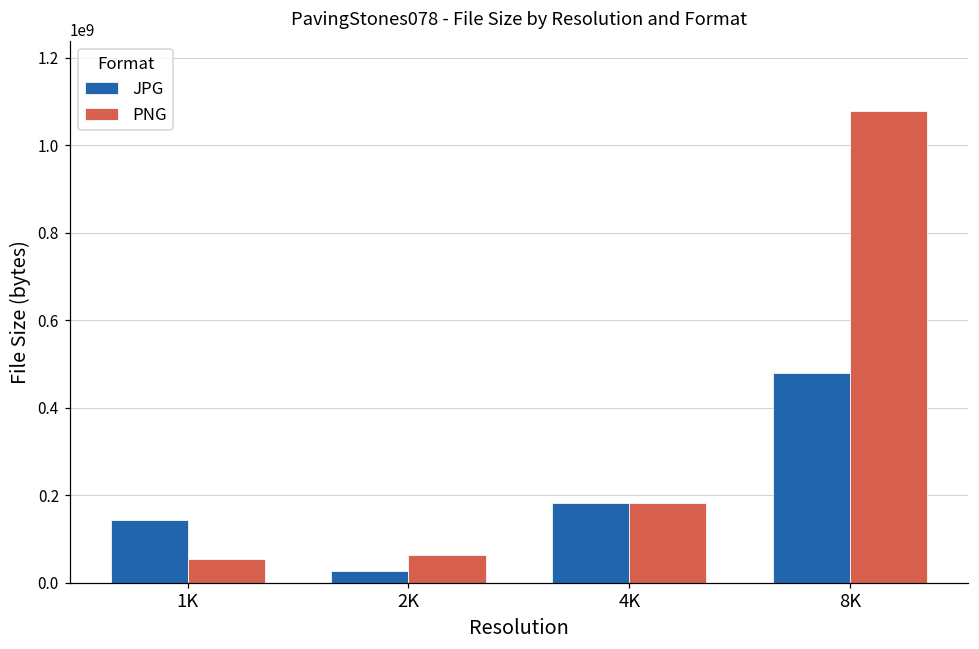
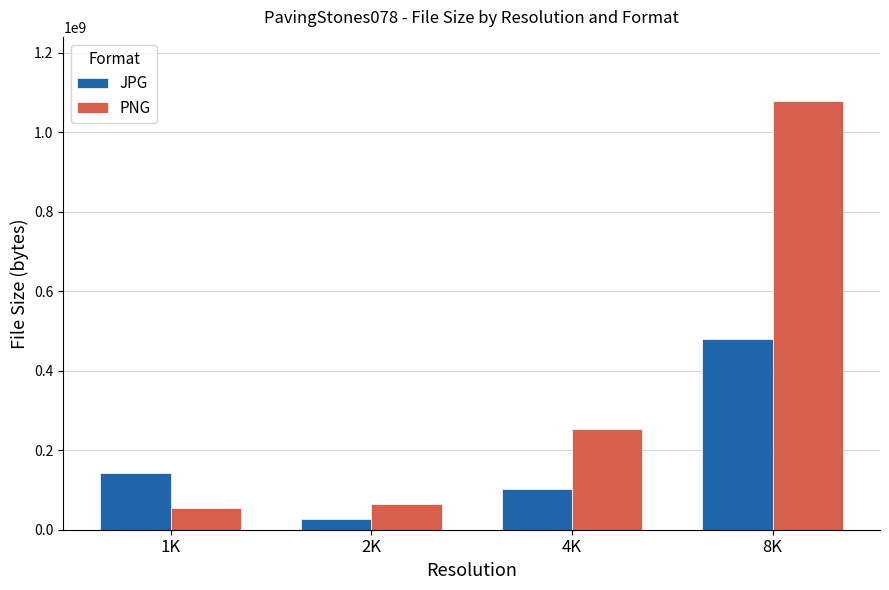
  {
    "JPG": {
      "1K": 140000000,
      "2K": 30000000,
-     "4K": 180000000,
+     "4K": 100000000,
      "8K": 480000000
    },
    "PNG": {
      "1K": 50000000,
      "2K": 60000000,
-     "4K": 180000000,
+     "4K": 250000000,
      "8K": 1080000000
    }
  }
